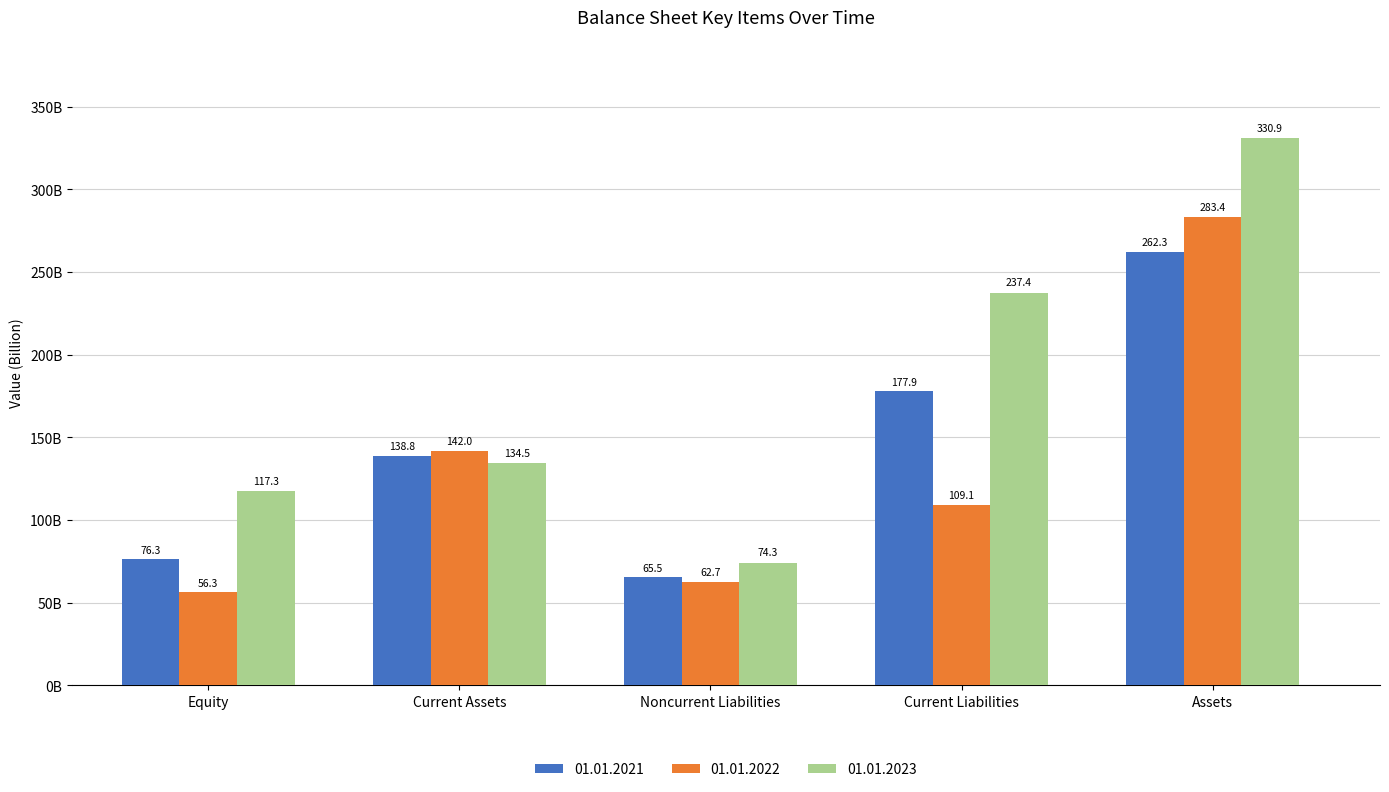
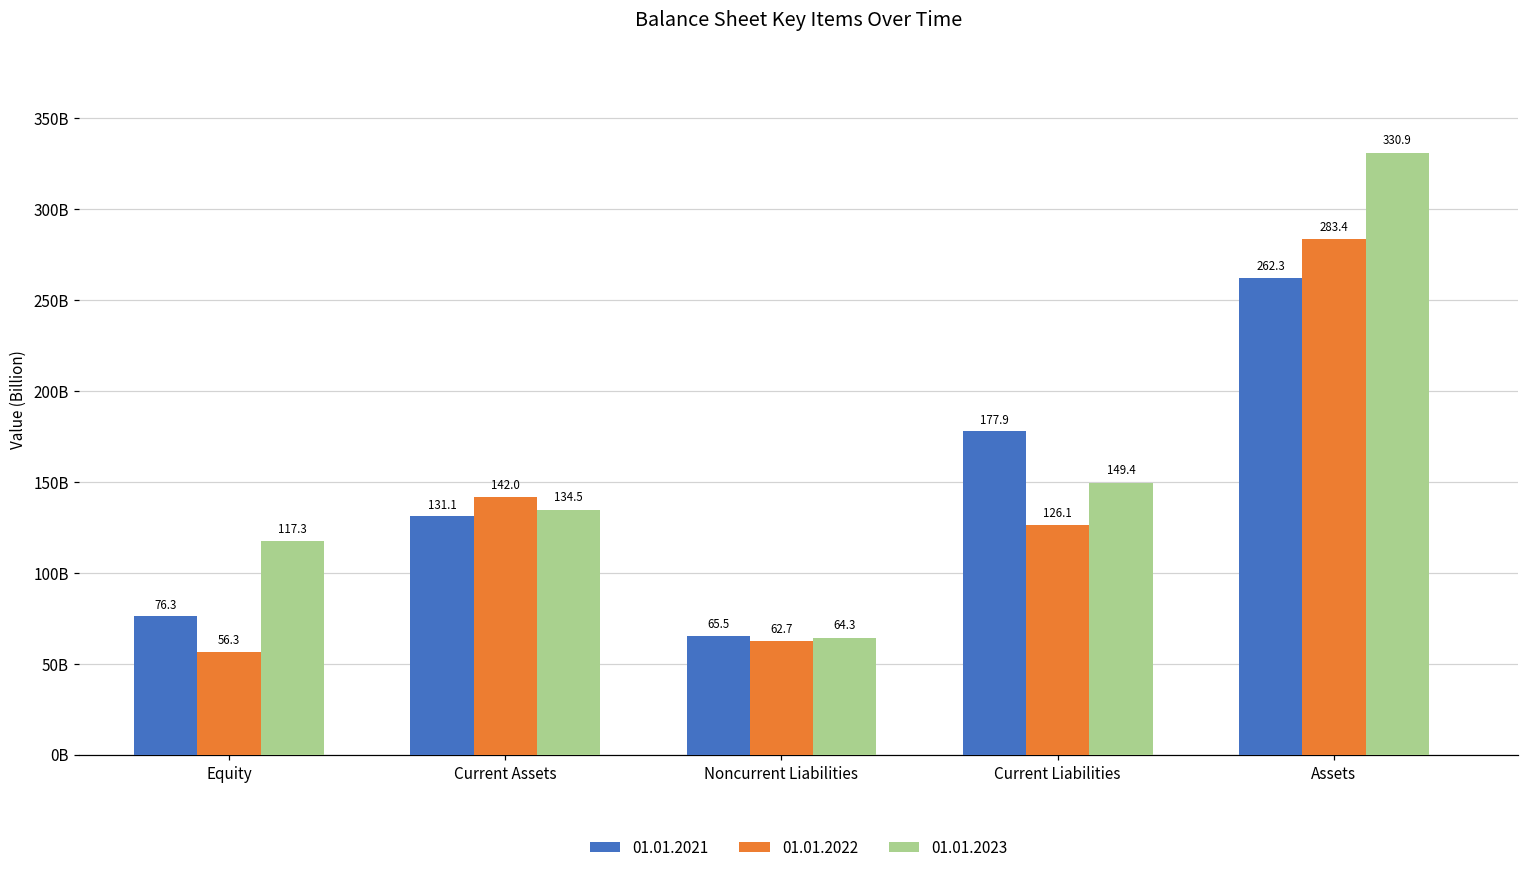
  {
    "01.01.2021": {
-     "Current Assets": 138.8
+     "Current Assets": 131.1
    },
    "01.01.2022": {
-     "Current Liabilities": 109.1
+     "Current Liabilities": 126.1
    },
    "01.01.2023": {
-     "Noncurrent Liabilities": 74.3,
-     "Current Liabilities": 237.4
+     "Noncurrent Liabilities": 64.3,
+     "Current Liabilities": 149.4
    }
  }
